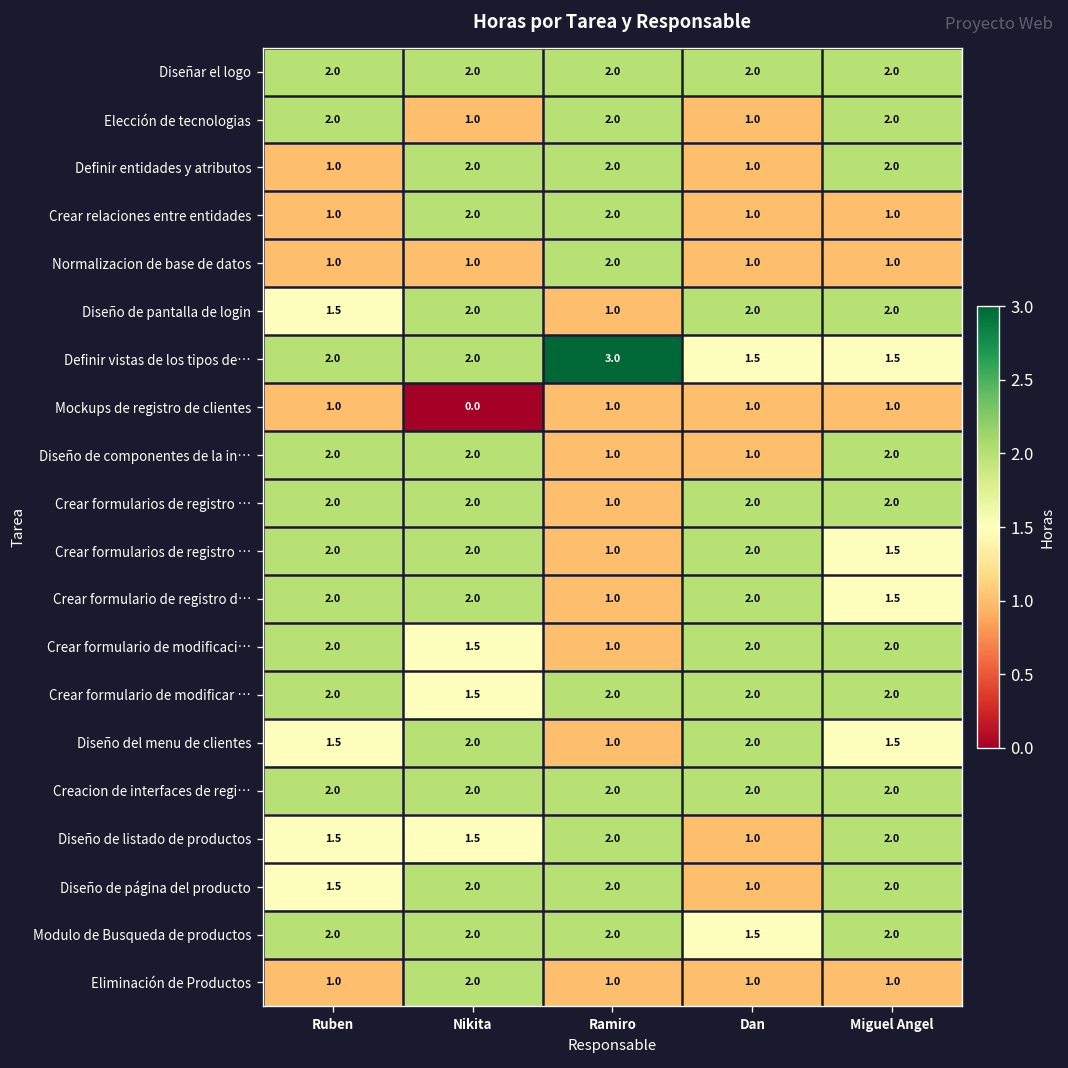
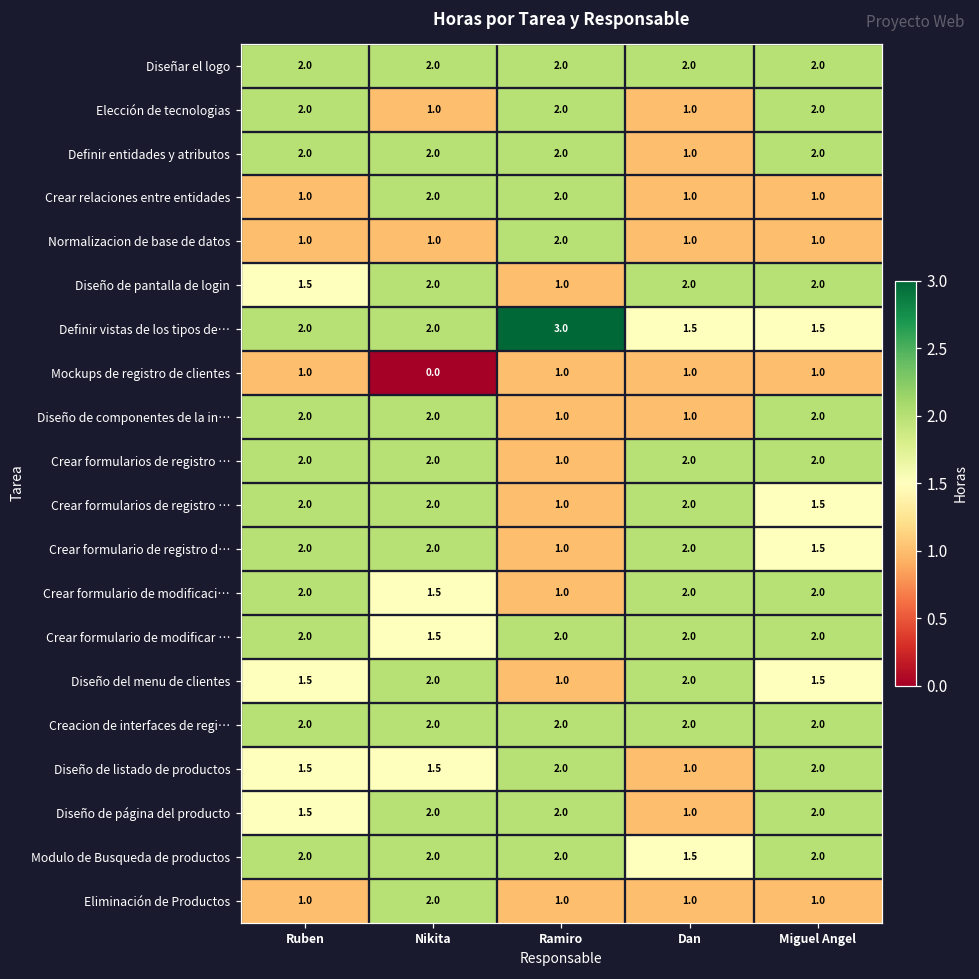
  {
    "Diseñar el logo": {
      "Ruben": 2.0,
      "Nikita": 2.0,
      "Ramiro": 2.0,
      "Dan": 2.0,
      "Miguel Angel": 2.0
    },
    "Elección de tecnologias": {
      "Ruben": 2.0,
      "Nikita": 1.0,
      "Ramiro": 2.0,
      "Dan": 1.0,
      "Miguel Angel": 2.0
    },
    "Definir entidades y atributos": {
-     "Ruben": 1.0,
+     "Ruben": 2.0,
      "Nikita": 2.0,
      "Ramiro": 2.0,
      "Dan": 1.0,
      "Miguel Angel": 2.0
    },
    "Crear relaciones entre entidades": {
      "Ruben": 1.0,
      "Nikita": 2.0,
      "Ramiro": 2.0,
      "Dan": 1.0,
      "Miguel Angel": 1.0
    },
    "Normalizacion de base de datos": {
      "Ruben": 1.0,
      "Nikita": 1.0,
      "Ramiro": 2.0,
      "Dan": 1.0,
      "Miguel Angel": 1.0
    },
    "Diseño de pantalla de login": {
      "Ruben": 1.5,
      "Nikita": 2.0,
      "Ramiro": 1.0,
      "Dan": 2.0,
      "Miguel Angel": 2.0
    },
    "Definir vistas de los tipos de…": {
      "Ruben": 2.0,
      "Nikita": 2.0,
      "Ramiro": 3.0,
      "Dan": 1.5,
      "Miguel Angel": 1.5
    },
    "Mockups de registro de clientes": {
      "Ruben": 1.0,
      "Nikita": 0.0,
      "Ramiro": 1.0,
      "Dan": 1.0,
      "Miguel Angel": 1.0
    },
    "Diseño de componentes de la in…": {
      "Ruben": 2.0,
      "Nikita": 2.0,
      "Ramiro": 1.0,
      "Dan": 1.0,
      "Miguel Angel": 2.0
    },
    "Crear formulario de registro d…": {
      "Ruben": 2.0,
      "Nikita": 2.0,
      "Ramiro": 1.0,
      "Dan": 2.0,
      "Miguel Angel": 1.5
    },
    "Crear formulario de modificaci…": {
      "Ruben": 2.0,
      "Nikita": 1.5,
      "Ramiro": 1.0,
      "Dan": 2.0,
      "Miguel Angel": 2.0
    },
    "Crear formulario de modificar …": {
      "Ruben": 2.0,
      "Nikita": 1.5,
      "Ramiro": 2.0,
      "Dan": 2.0,
      "Miguel Angel": 2.0
    },
    "Diseño del menu de clientes": {
      "Ruben": 1.5,
      "Nikita": 2.0,
      "Ramiro": 1.0,
      "Dan": 2.0,
      "Miguel Angel": 1.5
    },
    "Creacion de interfaces de regi…": {
      "Ruben": 2.0,
      "Nikita": 2.0,
      "Ramiro": 2.0,
      "Dan": 2.0,
      "Miguel Angel": 2.0
    },
    "Diseño de listado de productos": {
      "Ruben": 1.5,
      "Nikita": 1.5,
      "Ramiro": 2.0,
      "Dan": 1.0,
      "Miguel Angel": 2.0
    },
    "Diseño de página del producto": {
      "Ruben": 1.5,
      "Nikita": 2.0,
      "Ramiro": 2.0,
      "Dan": 1.0,
      "Miguel Angel": 2.0
    },
    "Modulo de Busqueda de productos": {
      "Ruben": 2.0,
      "Nikita": 2.0,
      "Ramiro": 2.0,
      "Dan": 1.5,
      "Miguel Angel": 2.0
    },
    "Eliminación de Productos": {
      "Ruben": 1.0,
      "Nikita": 2.0,
      "Ramiro": 1.0,
      "Dan": 1.0,
      "Miguel Angel": 1.0
    }
  }
